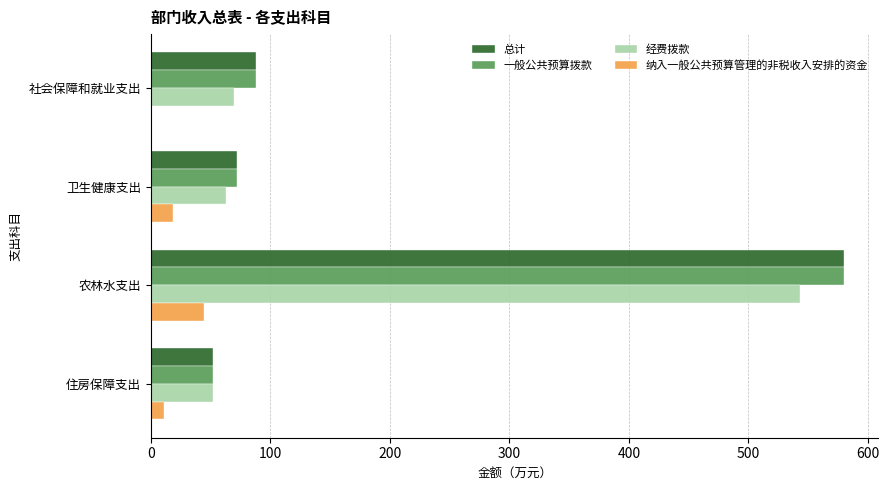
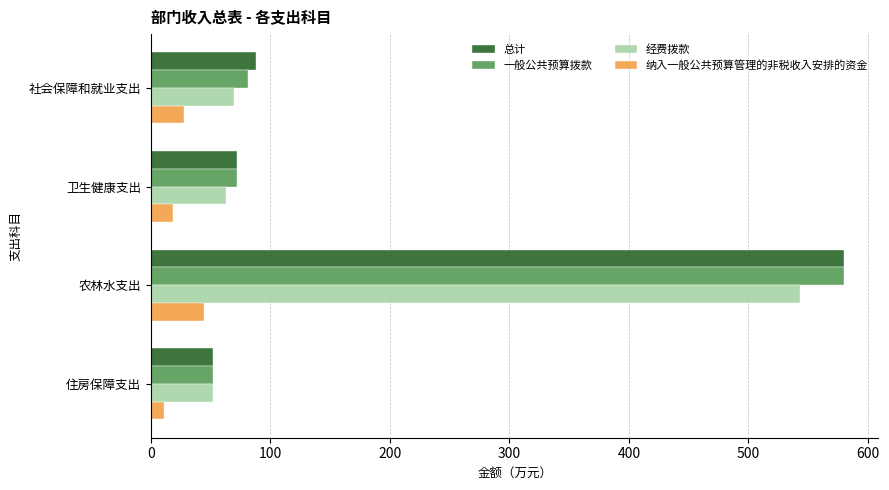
  {
    "总计": {
      "社会保障和就业支出": 88,
      "卫生健康支出": 73,
      "农林水支出": 580,
      "住房保障支出": 52
    },
    "一般公共预算拨款": {
-     "社会保障和就业支出": 88,
+     "社会保障和就业支出": 82,
      "卫生健康支出": 73,
      "农林水支出": 580,
      "住房保障支出": 52
    },
    "经费拨款": {
      "社会保障和就业支出": 70,
      "卫生健康支出": 63,
      "农林水支出": 543,
      "住房保障支出": 52
    },
    "纳入一般公共预算管理的非税收入安排的资金": {
-     "社会保障和就业支出": 0,
+     "社会保障和就业支出": 28,
      "卫生健康支出": 19,
      "农林水支出": 45,
      "住房保障支出": 11
    }
  }
